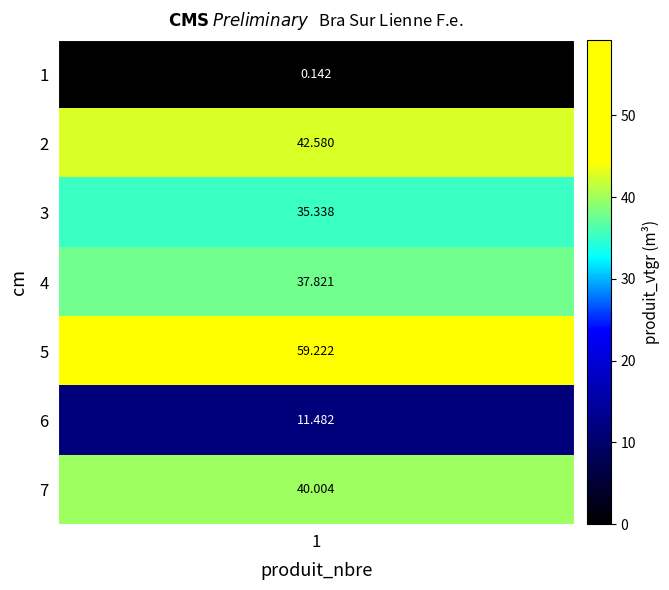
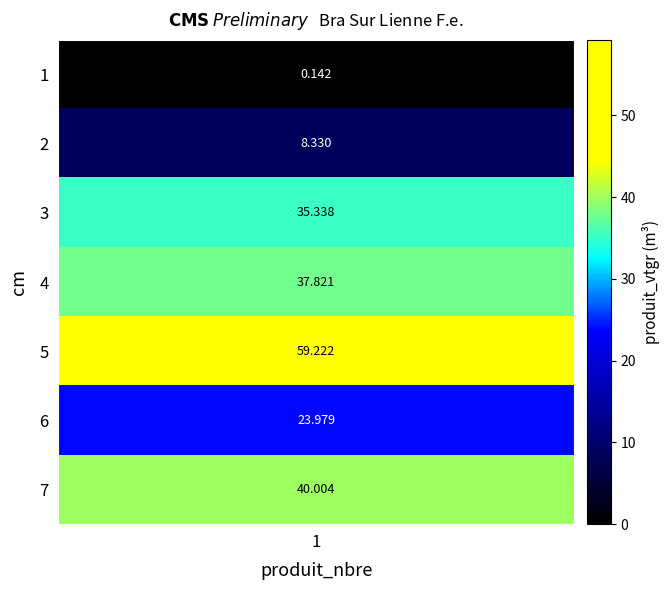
  {
    "1": {
      "1": 0.142
    },
    "2": {
-     "1": 42.580
+     "1": 8.330
    },
    "3": {
      "1": 35.338
    },
    "4": {
      "1": 37.821
    },
    "5": {
      "1": 59.222
    },
    "6": {
-     "1": 11.482
+     "1": 23.979
    },
    "7": {
      "1": 40.004
    }
  }
